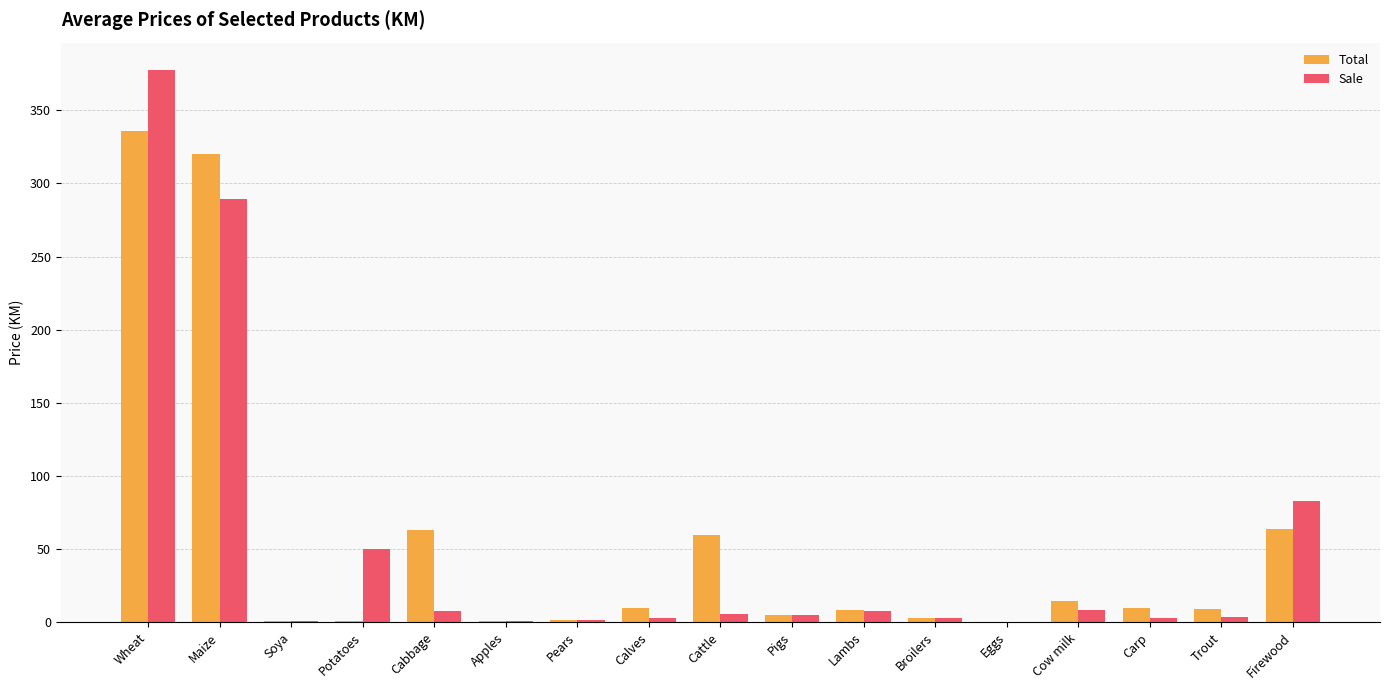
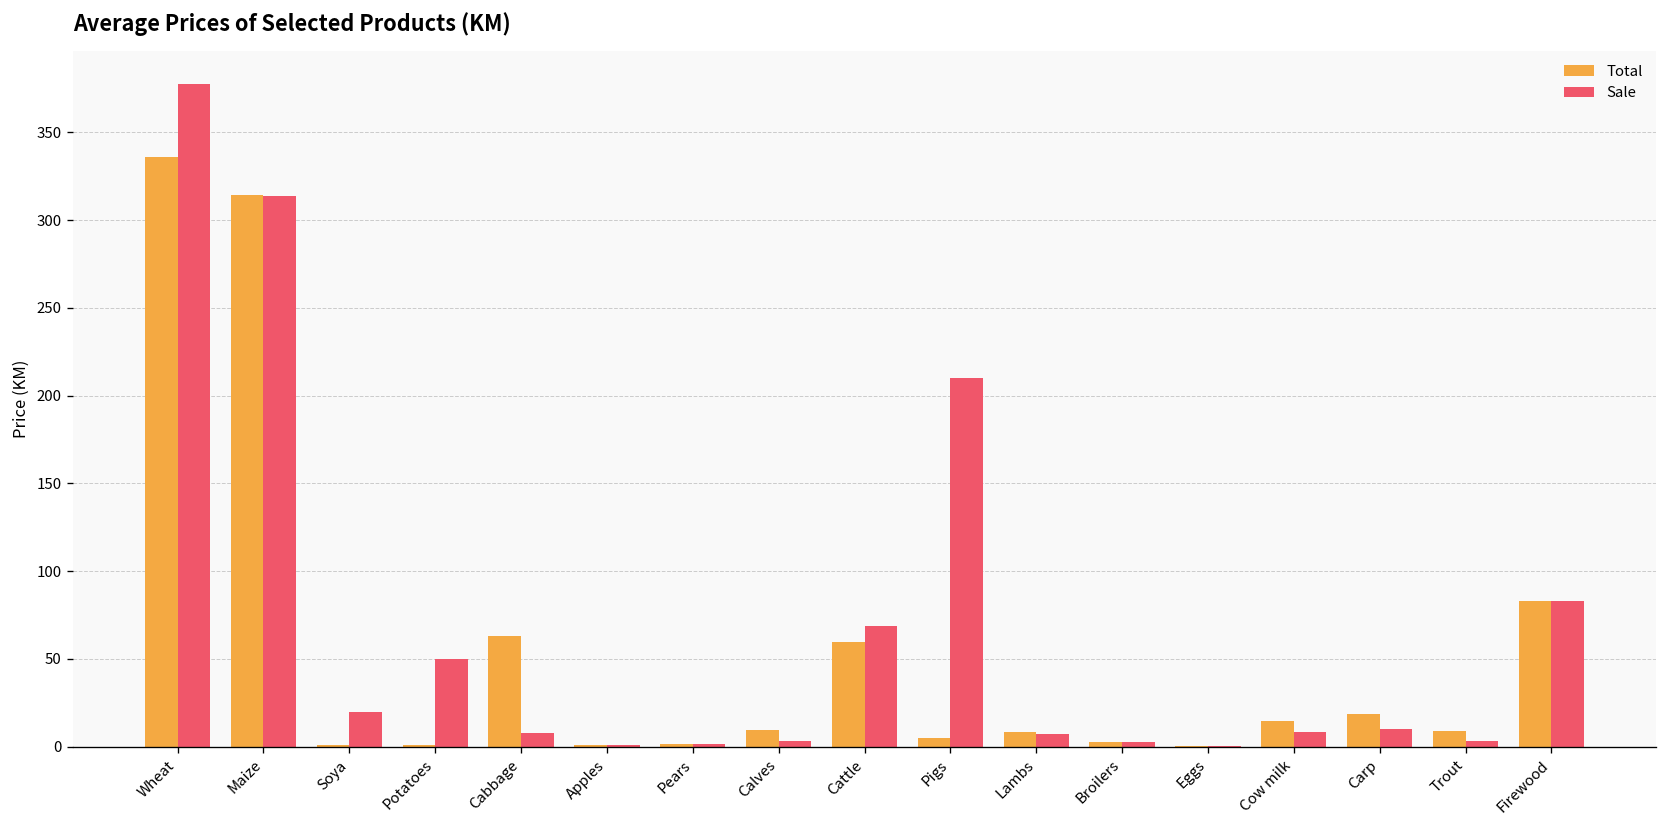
  {
    "Total": {
      "Wheat": 336,
-     "Maize": 320,
+     "Maize": 314,
      "Cabbage": 63,
      "Calves": 10,
      "Cattle": 60,
      "Pigs": 5,
      "Lambs": 8,
      "Broilers": 3,
      "Cow milk": 15,
-     "Carp": 10,
+     "Carp": 19,
      "Trout": 9,
-     "Firewood": 64
+     "Firewood": 83
    },
    "Sale": {
      "Wheat": 377,
-     "Maize": 290,
-     "Soya": 1,
+     "Maize": 314,
+     "Soya": 20,
      "Potatoes": 50,
      "Cabbage": 8,
      "Calves": 3,
-     "Cattle": 6,
-     "Pigs": 5,
+     "Cattle": 69,
+     "Pigs": 210,
      "Lambs": 8,
      "Broilers": 3,
      "Cow milk": 8,
-     "Carp": 3,
+     "Carp": 10,
      "Trout": 3,
      "Firewood": 83
    }
  }
